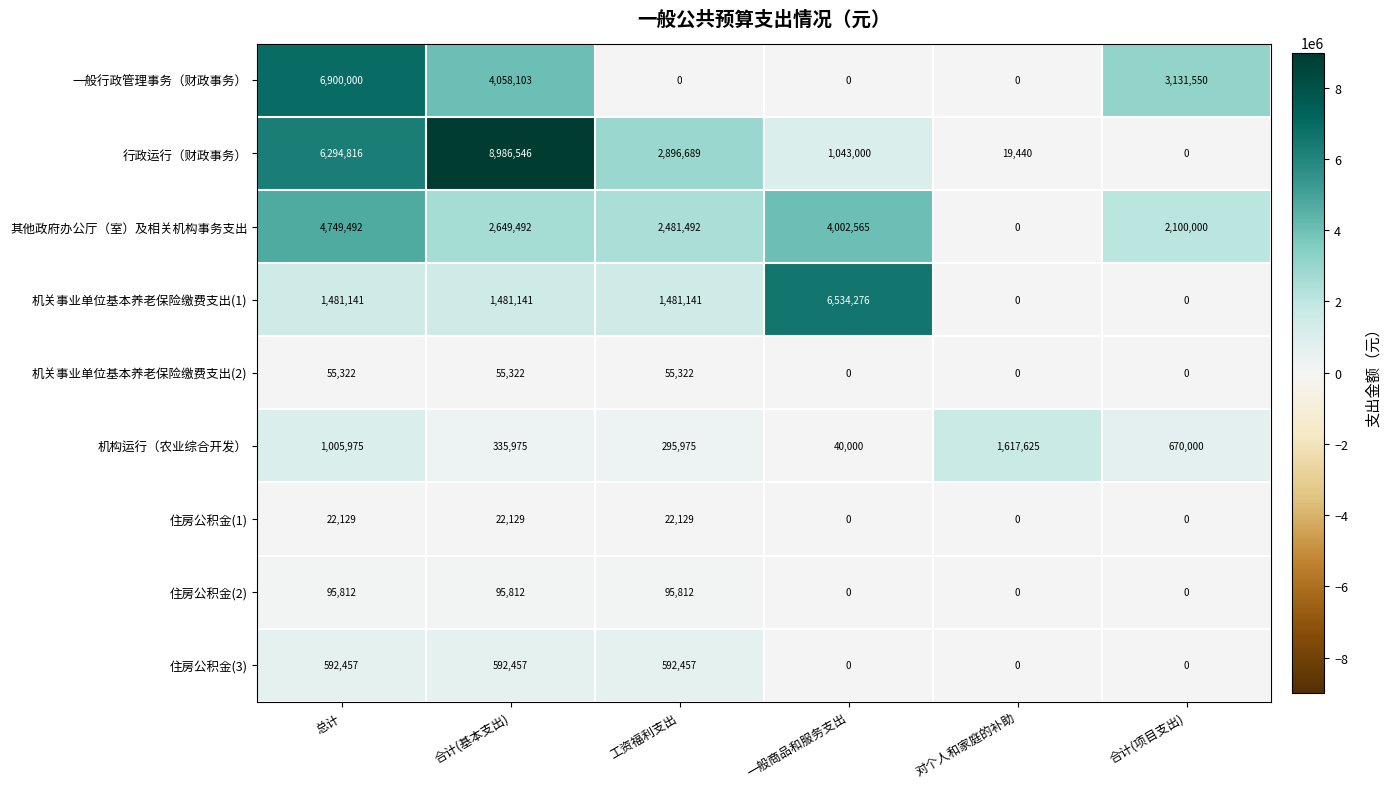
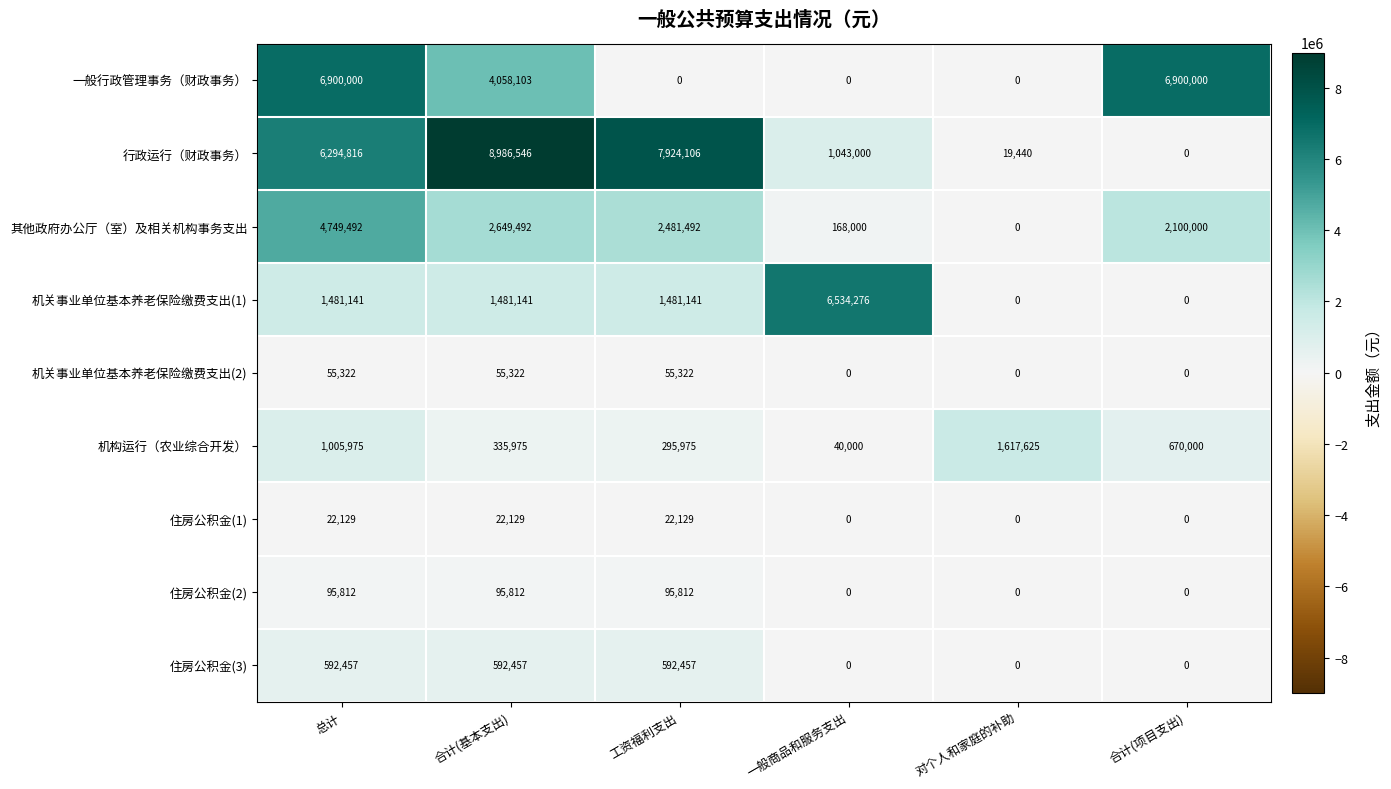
  {
    "一般行政管理事务（财政事务）": {
      "总计": "6,900,000",
      "合计(基本支出)": "4,058,103",
      "工资福利支出": "0",
      "一般商品和服务支出": "0",
      "对个人和家庭的补助": "0",
-     "合计(项目支出)": "3,131,550"
+     "合计(项目支出)": "6,900,000"
    },
    "行政运行（财政事务）": {
      "总计": "6,294,816",
      "合计(基本支出)": "8,986,546",
-     "工资福利支出": "2,896,689",
+     "工资福利支出": "7,924,106",
      "一般商品和服务支出": "1,043,000",
      "对个人和家庭的补助": "19,440",
      "合计(项目支出)": "0"
    },
    "其他政府办公厅（室）及相关机构事务支出": {
      "总计": "4,749,492",
      "合计(基本支出)": "2,649,492",
      "工资福利支出": "2,481,492",
-     "一般商品和服务支出": "4,002,565",
+     "一般商品和服务支出": "168,000",
      "对个人和家庭的补助": "0",
      "合计(项目支出)": "2,100,000"
    },
    "机关事业单位基本养老保险缴费支出(1)": {
      "总计": "1,481,141",
      "合计(基本支出)": "1,481,141",
      "工资福利支出": "1,481,141",
      "一般商品和服务支出": "6,534,276",
      "对个人和家庭的补助": "0",
      "合计(项目支出)": "0"
    },
    "机关事业单位基本养老保险缴费支出(2)": {
      "总计": "55,322",
      "合计(基本支出)": "55,322",
      "工资福利支出": "55,322",
      "一般商品和服务支出": "0",
      "对个人和家庭的补助": "0",
      "合计(项目支出)": "0"
    },
    "机构运行（农业综合开发）": {
      "总计": "1,005,975",
      "合计(基本支出)": "335,975",
      "工资福利支出": "295,975",
      "一般商品和服务支出": "40,000",
      "对个人和家庭的补助": "1,617,625",
      "合计(项目支出)": "670,000"
    },
    "住房公积金(1)": {
      "总计": "22,129",
      "合计(基本支出)": "22,129",
      "工资福利支出": "22,129",
      "一般商品和服务支出": "0",
      "对个人和家庭的补助": "0",
      "合计(项目支出)": "0"
    },
    "住房公积金(2)": {
      "总计": "95,812",
      "合计(基本支出)": "95,812",
      "工资福利支出": "95,812",
      "一般商品和服务支出": "0",
      "对个人和家庭的补助": "0",
      "合计(项目支出)": "0"
    },
    "住房公积金(3)": {
      "总计": "592,457",
      "合计(基本支出)": "592,457",
      "工资福利支出": "592,457",
      "一般商品和服务支出": "0",
      "对个人和家庭的补助": "0",
      "合计(项目支出)": "0"
    }
  }
